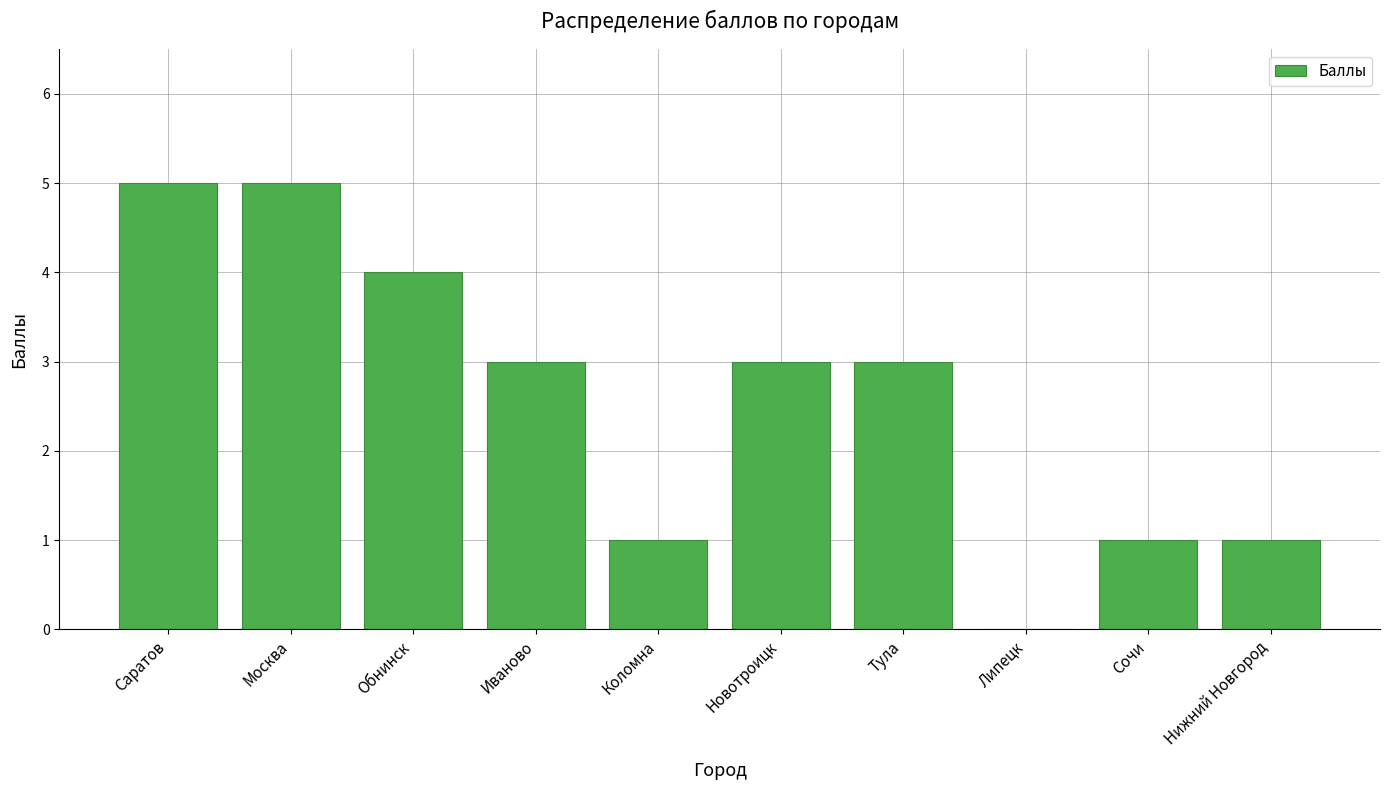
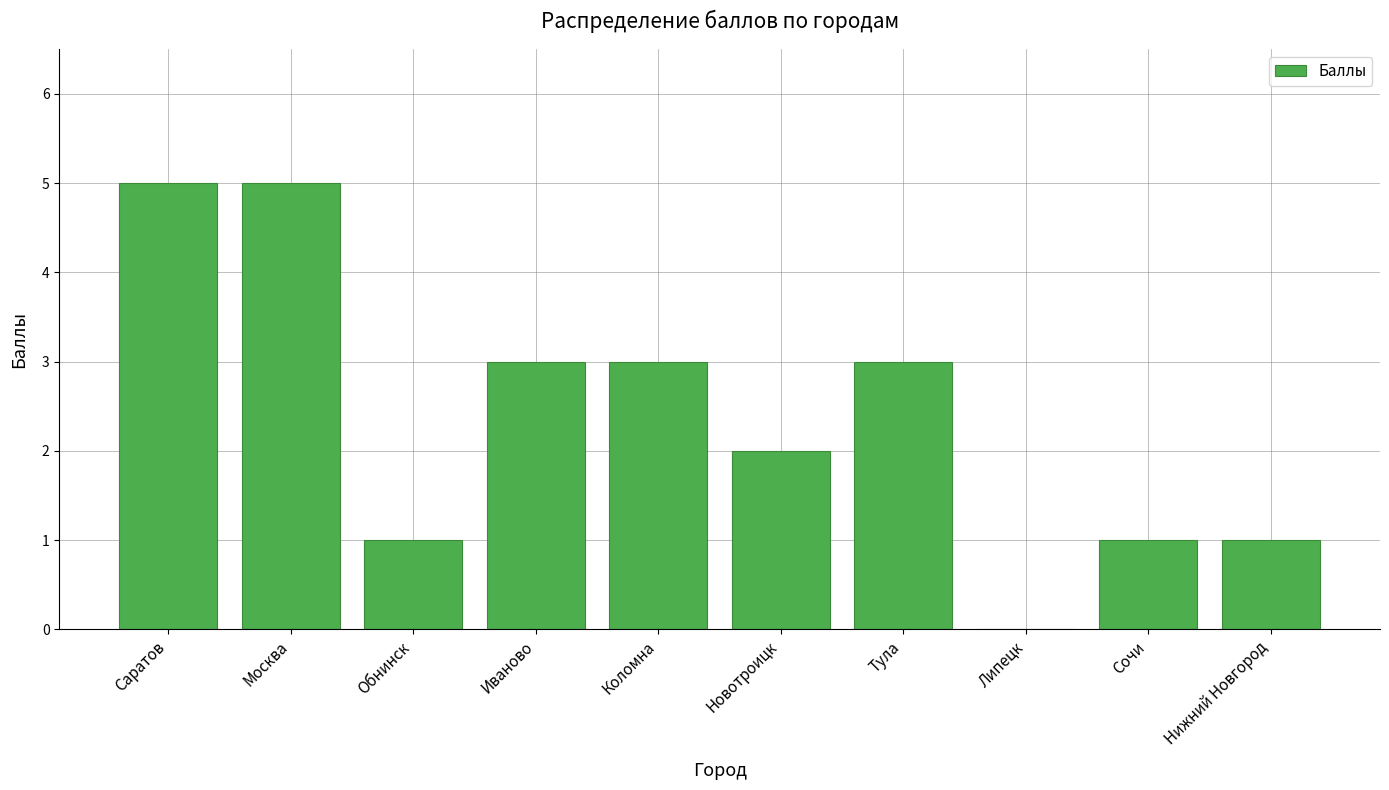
  {
    "Саратов": 5,
    "Москва": 5,
-   "Обнинск": 4,
+   "Обнинск": 1,
    "Иваново": 3,
-   "Коломна": 1,
-   "Новотроицк": 3,
+   "Коломна": 3,
+   "Новотроицк": 2,
    "Тула": 3,
    "Липецк": 0,
    "Сочи": 1,
    "Нижний Новгород": 1
  }
